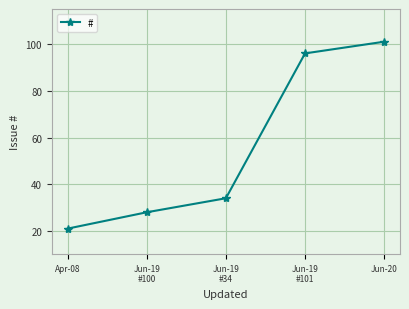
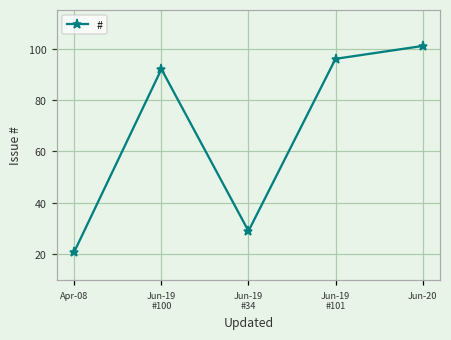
  {
    "Apr-08": 21,
-   "Jun-19 #100": 28,
-   "Jun-19 #34": 34,
+   "Jun-19 #100": 92,
+   "Jun-19 #34": 29,
    "Jun-19 #101": 96,
    "Jun-20": 101
  }
